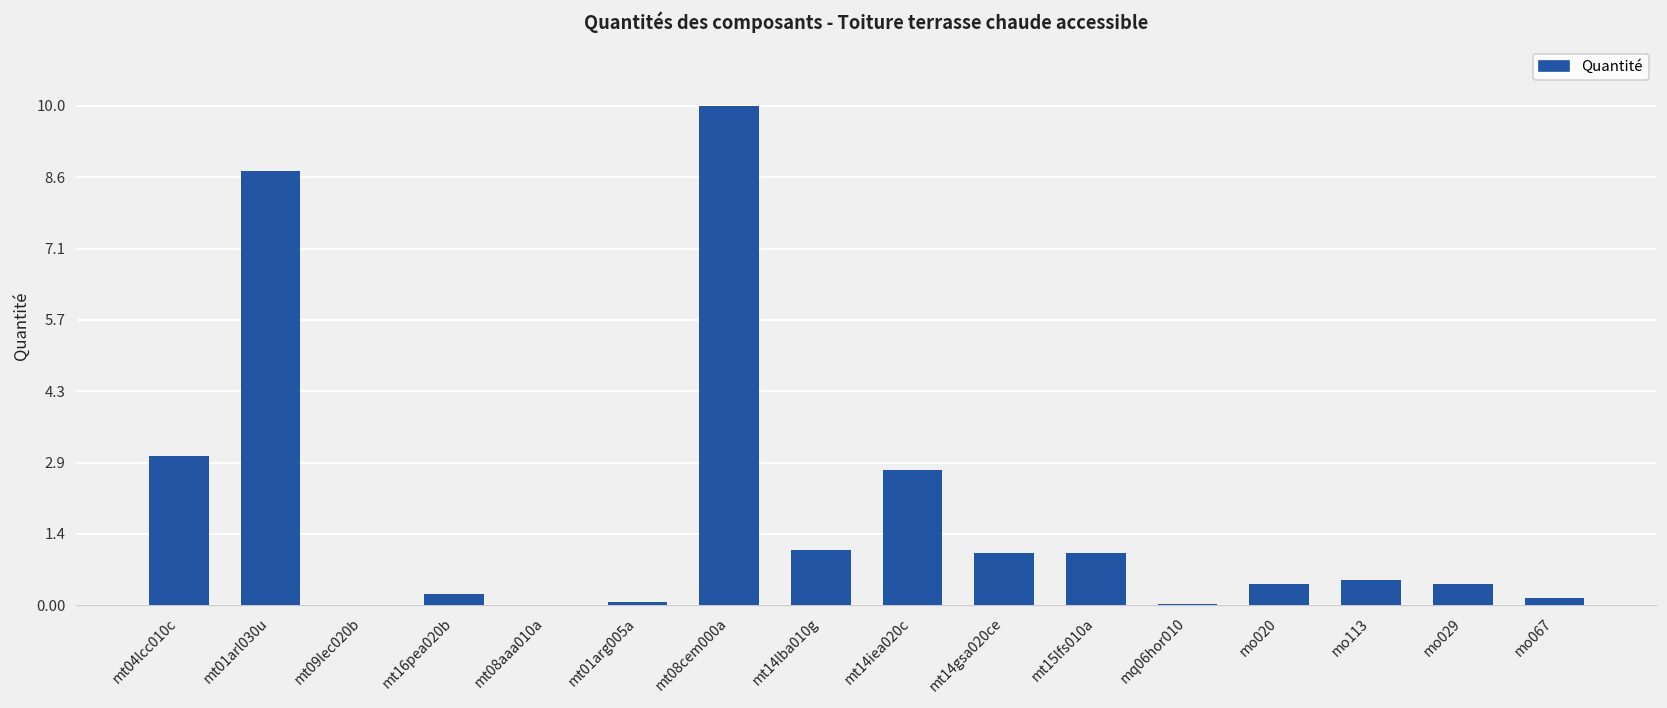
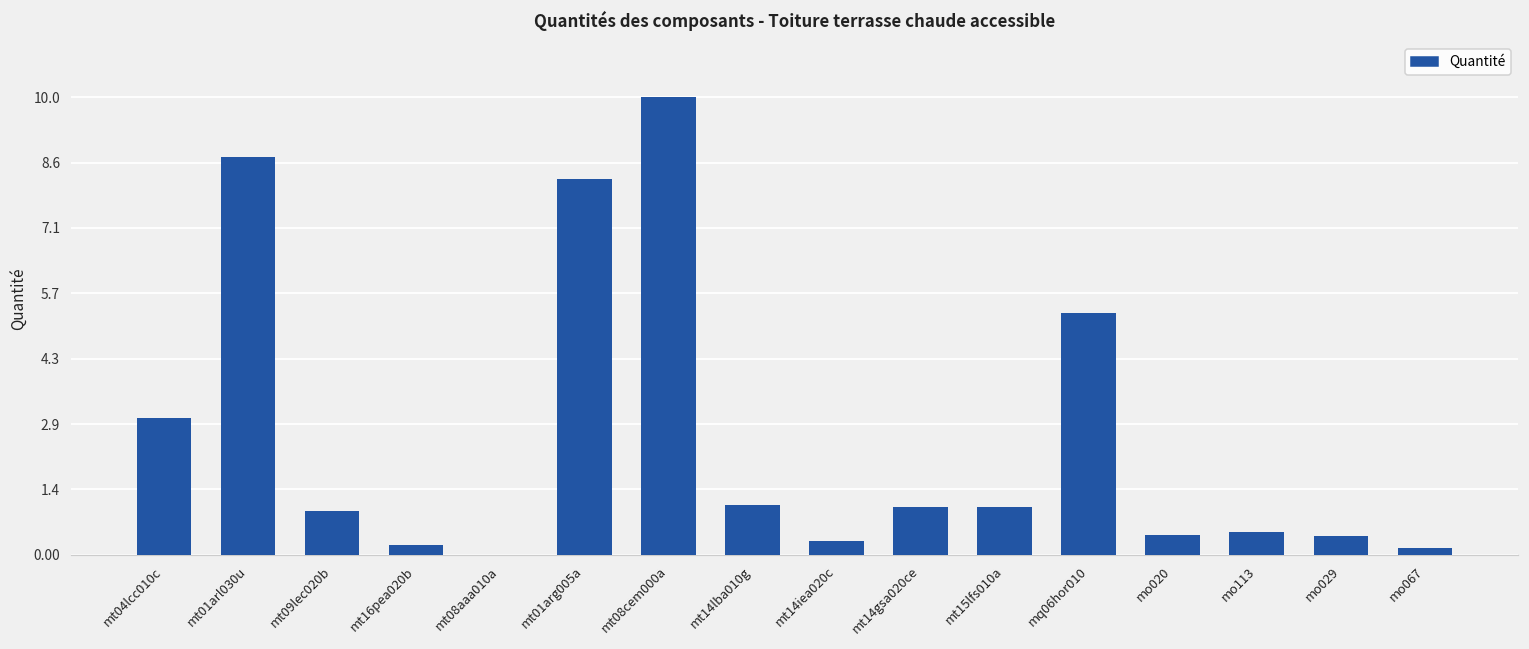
  {
    "mt04lcc010c": 3.0,
    "mt01arl030u": 8.7,
-   "mt09lec020b": 0.0,
+   "mt09lec020b": 1.0,
    "mt16pea020b": 0.2,
-   "mt01arg005a": 0.1,
+   "mt01arg005a": 8.2,
    "mt08cem000a": 10.0,
    "mt14lba010g": 1.1,
-   "mt14iea020c": 2.7,
+   "mt14iea020c": 0.3,
    "mt14gsa020ce": 1.1,
    "mt15lfs010a": 1.1,
-   "mq06hor010": 0.0,
+   "mq06hor010": 5.3,
    "mo020": 0.4,
    "mo113": 0.5,
    "mo029": 0.4,
    "mo067": 0.2
  }
